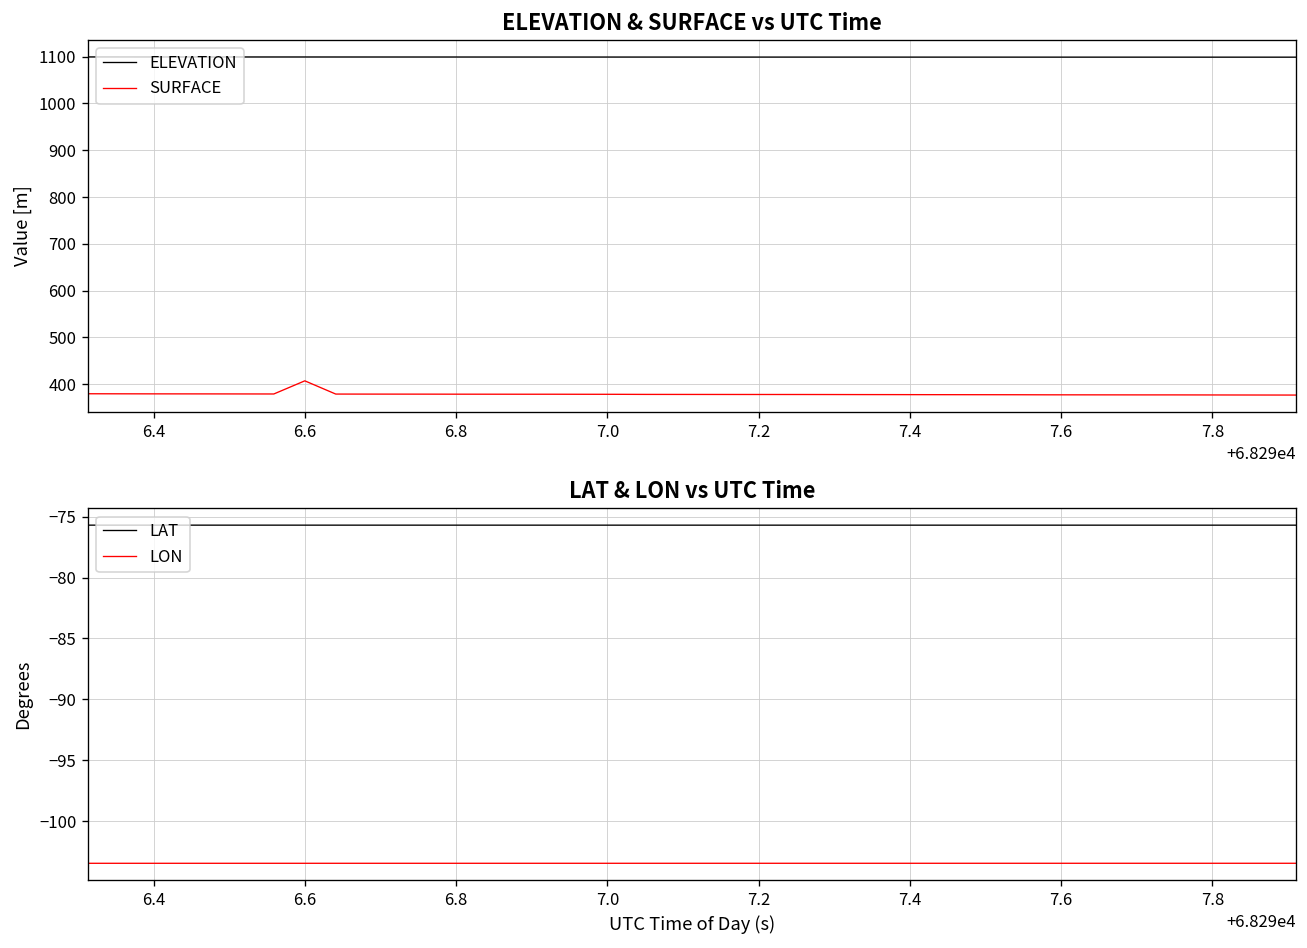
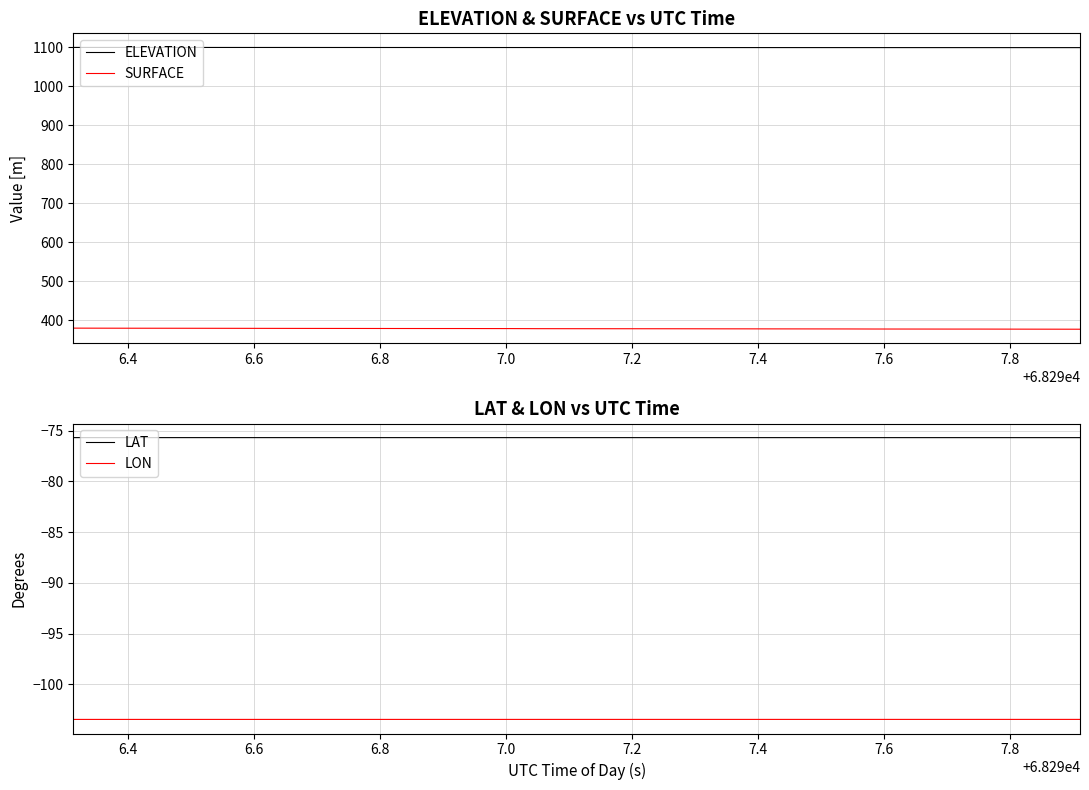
  {
    "ELEVATION & SURFACE vs UTC Time": {
      "ELEVATION": {
        "6.6": 1100
      },
      "SURFACE": {
-       "6.6": 410
+       "6.6": 380
      }
    },
    "LAT & LON vs UTC Time": {
      "LAT": {
        "6.6": -75.7
      },
      "LON": {
        "6.6": -103.5
      }
    }
  }
